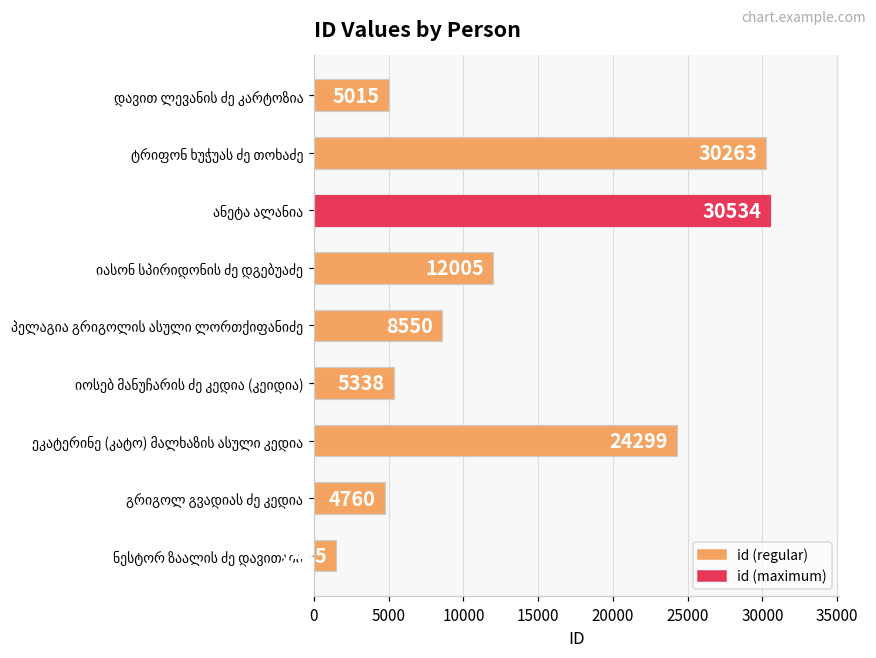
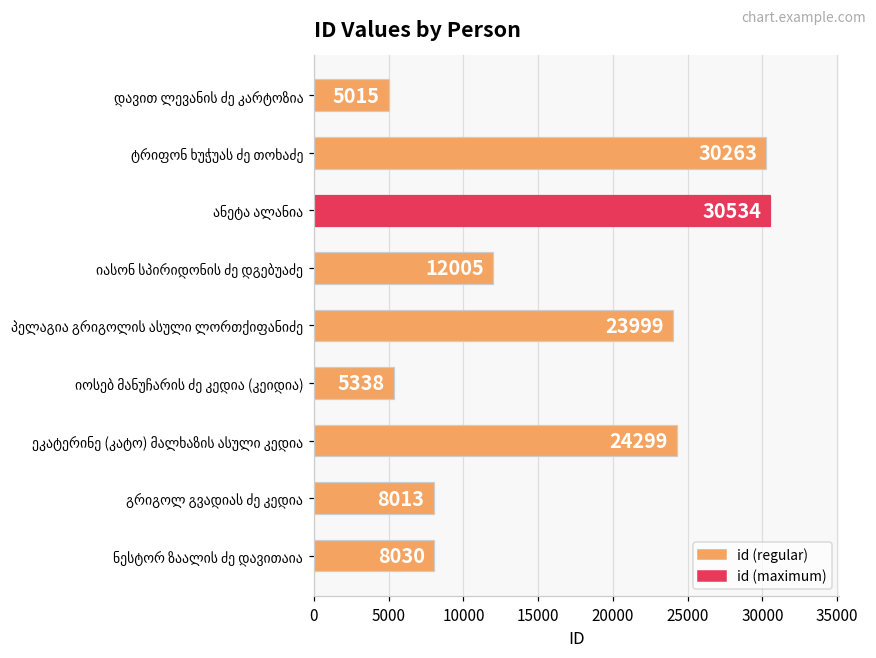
  {
    "დავით ლევანის ძე კარტოზია": 5015,
    "ტრიფონ ხუჭუას ძე თოხაძე": 30263,
    "ანეტა ალანია": 30534,
    "იასონ სპირიდონის ძე დგებუაძე": 12005,
-   "პელაგია გრიგოლის ასული ლორთქიფანიძე": 8550,
+   "პელაგია გრიგოლის ასული ლორთქიფანიძე": 23999,
    "იოსებ მანუჩარის ძე კედია (კეიდია)": 5338,
    "ეკატერინე (კატო) მალხაზის ასული კედია": 24299,
-   "გრიგოლ გვადიას ძე კედია": 4760,
-   "ნესტორ ზაალის ძე დავითაია": 1500
+   "გრიგოლ გვადიას ძე კედია": 8013,
+   "ნესტორ ზაალის ძე დავითაია": 8000
  }
